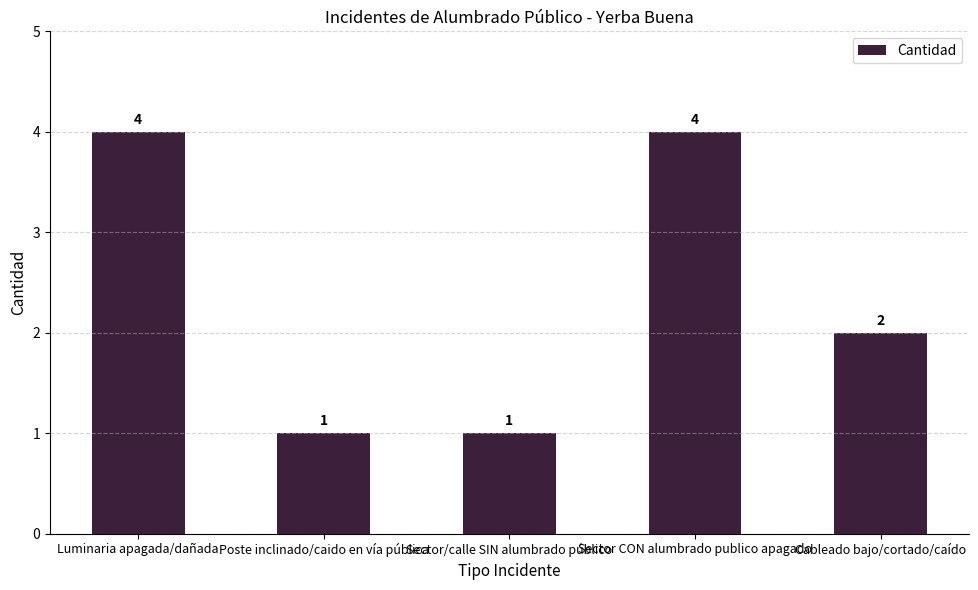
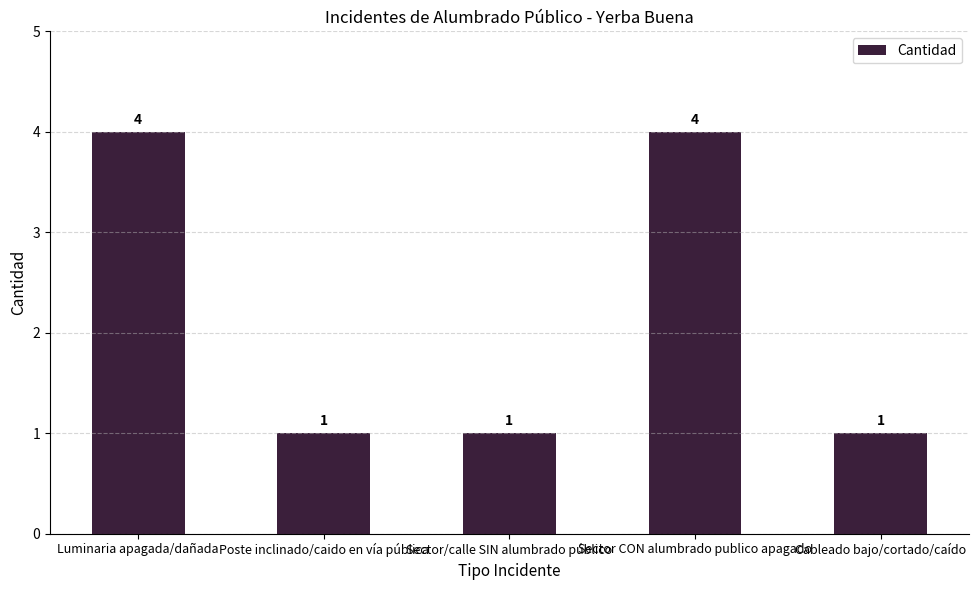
  {
    "Luminaria apagada/dañada": 4,
    "Poste inclinado/caido en vía pública": 1,
    "Sector CON alumbrado publico apagado": 4,
-   "Cableado bajo/cortado/caído": 2
+   "Cableado bajo/cortado/caído": 1
  }
